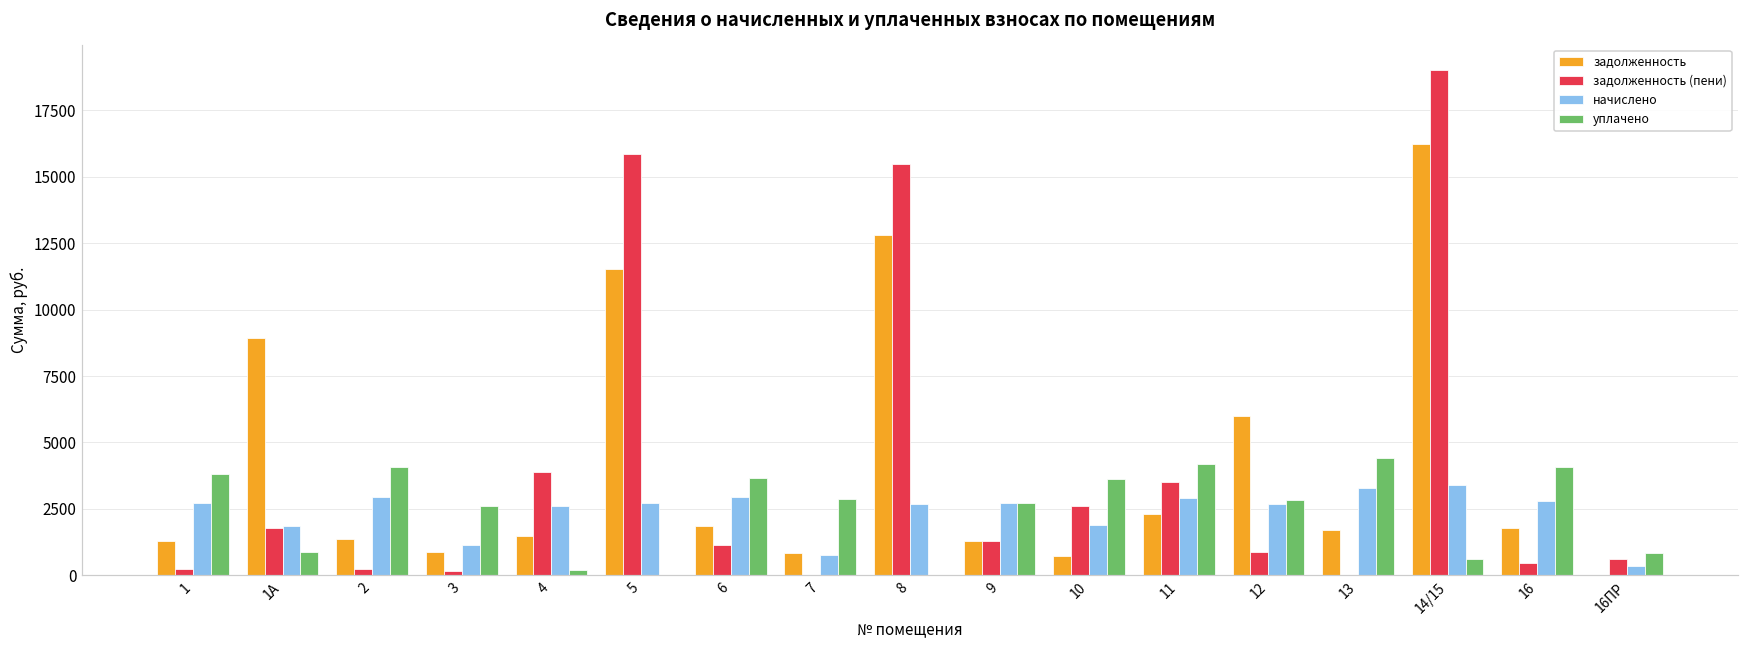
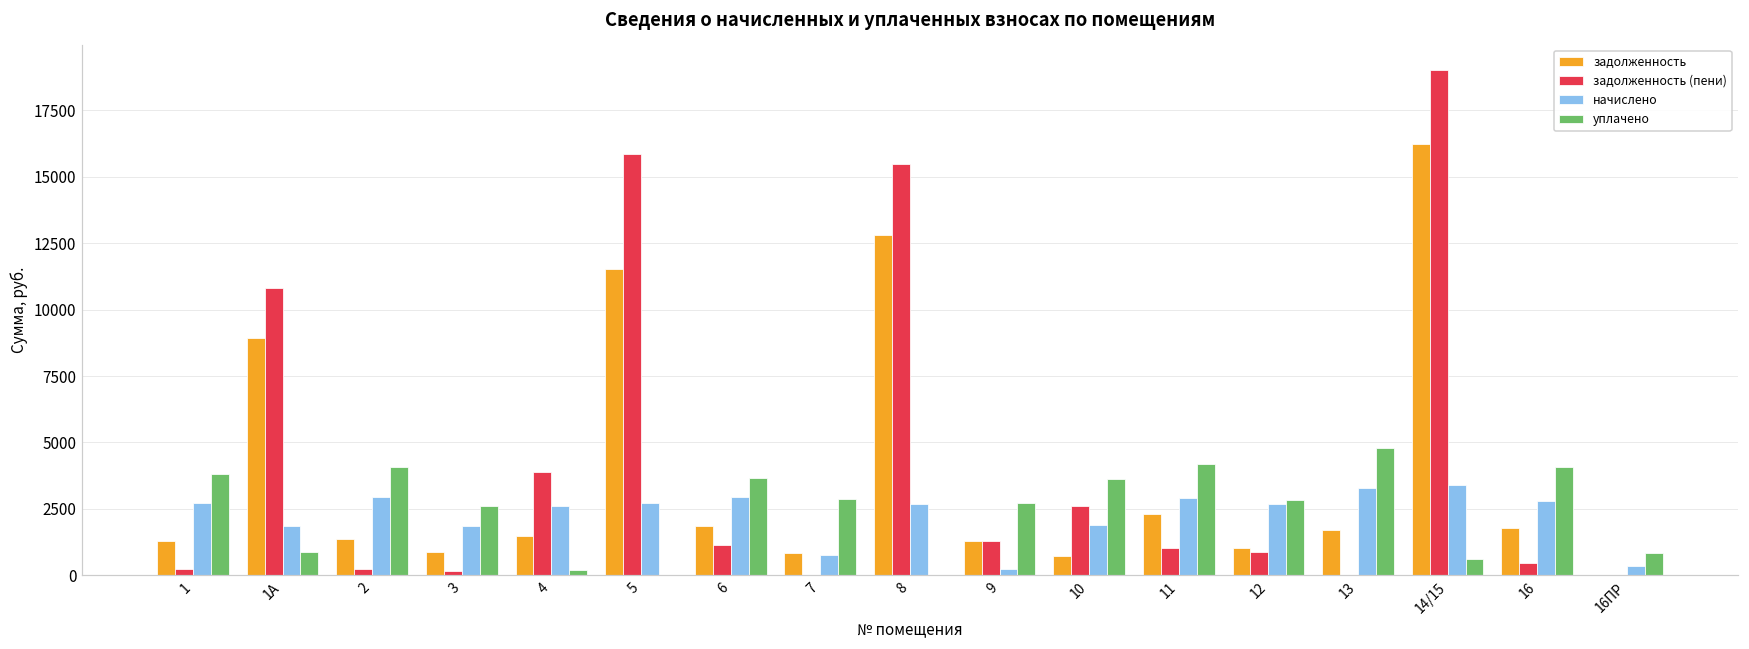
  {
    "задолженность": {
      "1": 1300,
      "1А": 8900,
      "2": 1400,
      "3": 900,
      "4": 1500,
      "5": 11500,
      "6": 1900,
      "7": 800,
      "8": 12800,
      "9": 1300,
      "10": 700,
      "11": 2300,
-     "12": 6000,
+     "12": 1000,
      "13": 1700,
      "14/15": 16200,
      "16": 1800,
      "16ПР": 0
    },
    "задолженность (пени)": {
      "1": 200,
-     "1А": 1800,
+     "1А": 10800,
      "2": 200,
      "3": 200,
      "4": 3900,
      "5": 15800,
      "6": 1100,
      "7": 0,
      "8": 15500,
      "9": 1300,
      "10": 2600,
-     "11": 3500,
+     "11": 1000,
      "12": 900,
      "14/15": 19000,
      "16": 500,
-     "16ПР": 600
+     "16ПР": 0
    },
    "начислено": {
      "1": 2700,
      "1А": 1900,
      "2": 2900,
-     "3": 1100,
+     "3": 1900,
      "4": 2600,
      "5": 2700,
      "6": 2900,
      "7": 800,
      "8": 2700,
-     "9": 2700,
+     "9": 200,
      "10": 1900,
      "11": 2900,
      "12": 2700,
      "13": 3300,
      "14/15": 3400,
      "16": 2800,
      "16ПР": 400
    },
    "уплачено": {
      "1": 3800,
      "1А": 900,
      "2": 4100,
      "3": 2600,
      "4": 200,
      "5": 0,
      "6": 3700,
      "7": 2900,
      "8": 0,
      "9": 2700,
      "10": 3600,
      "11": 4200,
      "12": 2800,
-     "13": 4400,
+     "13": 4800,
      "14/15": 600,
      "16": 4100,
      "16ПР": 800
    }
  }
